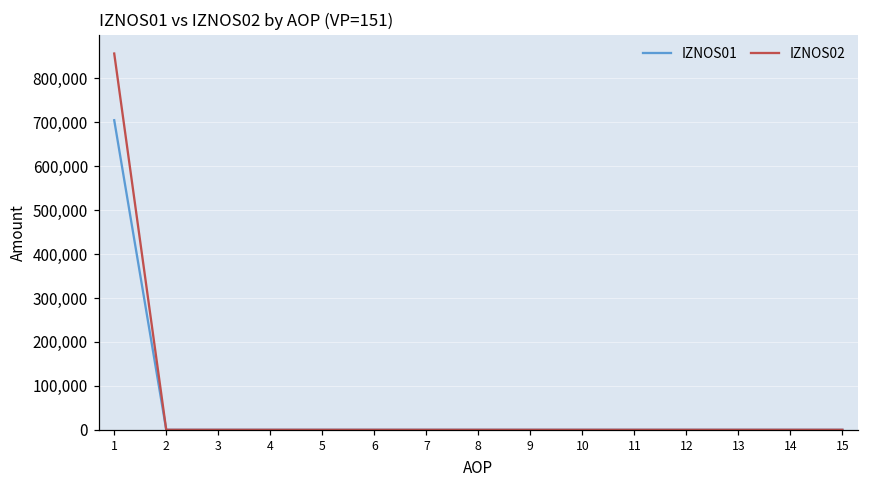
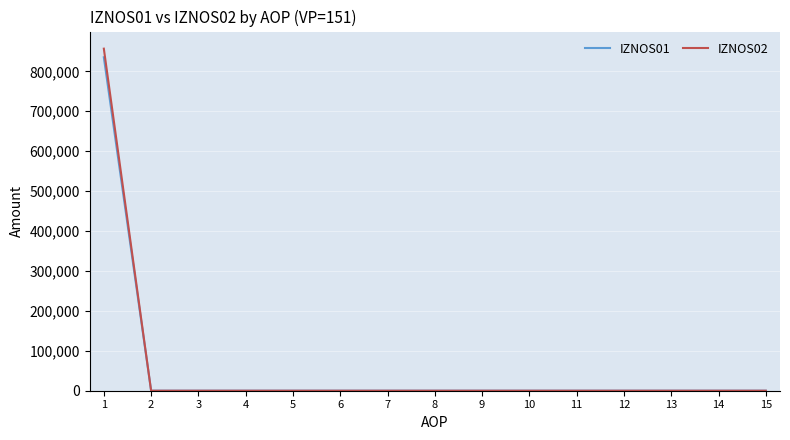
  {
    "IZNOS01": {
-     "1": "700,000"
+     "1": "840,000"
    },
    "IZNOS02": {
      "1": "860,000"
    }
  }
